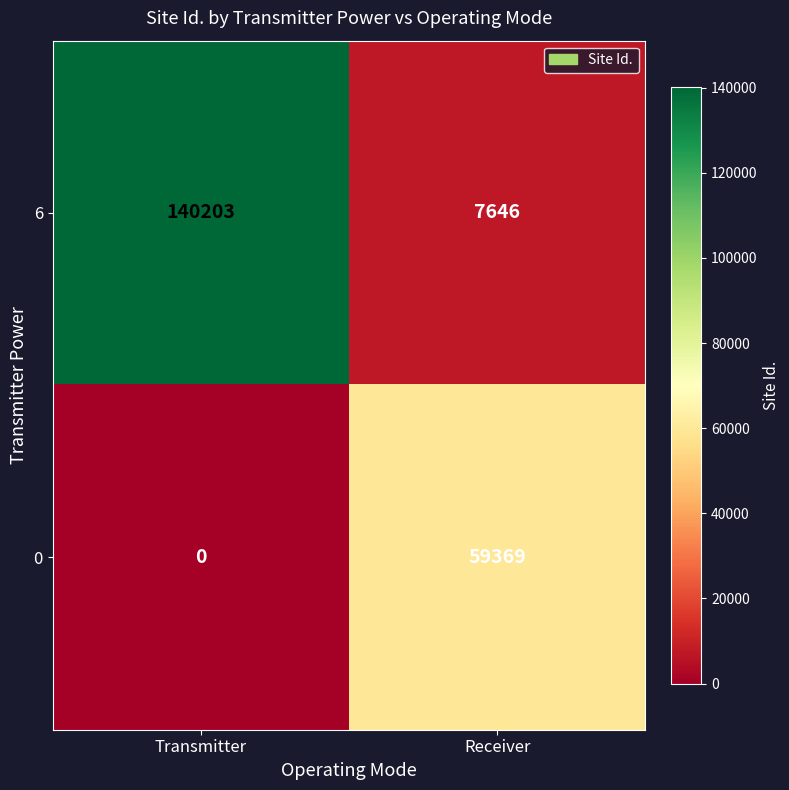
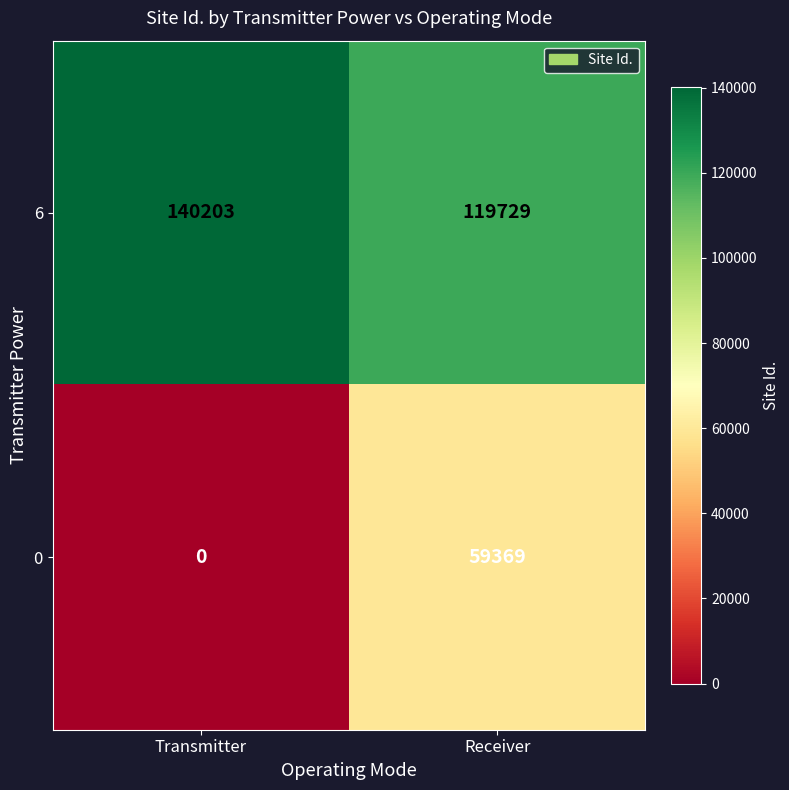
  {
    "6": {
      "Transmitter": 140203,
-     "Receiver": 7646
+     "Receiver": 119729
    },
    "0": {
      "Transmitter": 0,
      "Receiver": 59369
    }
  }
